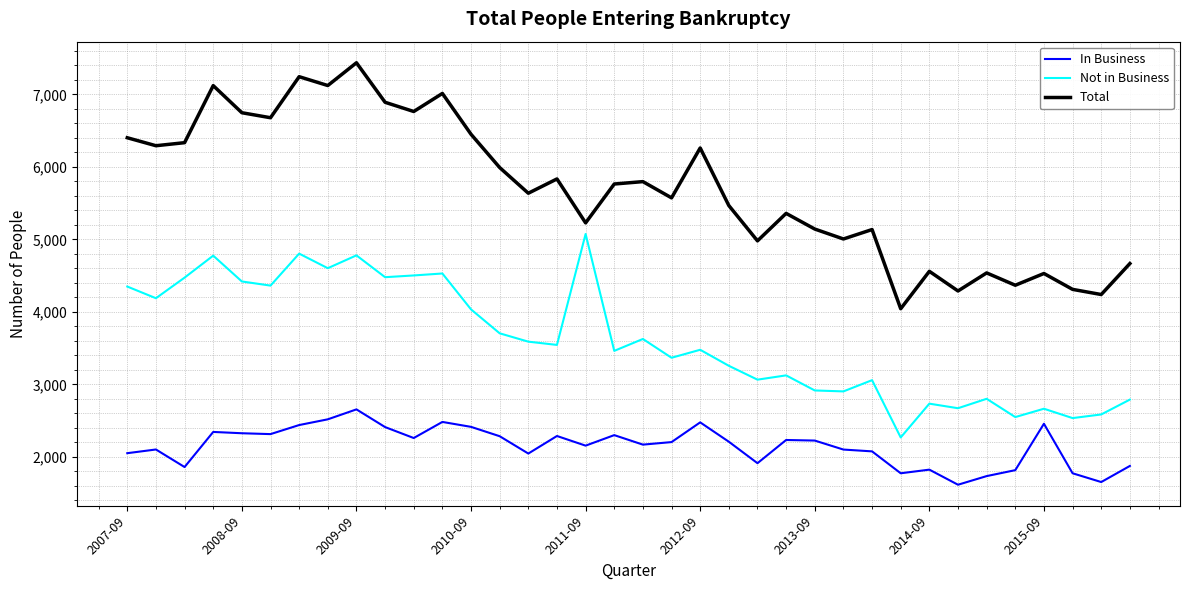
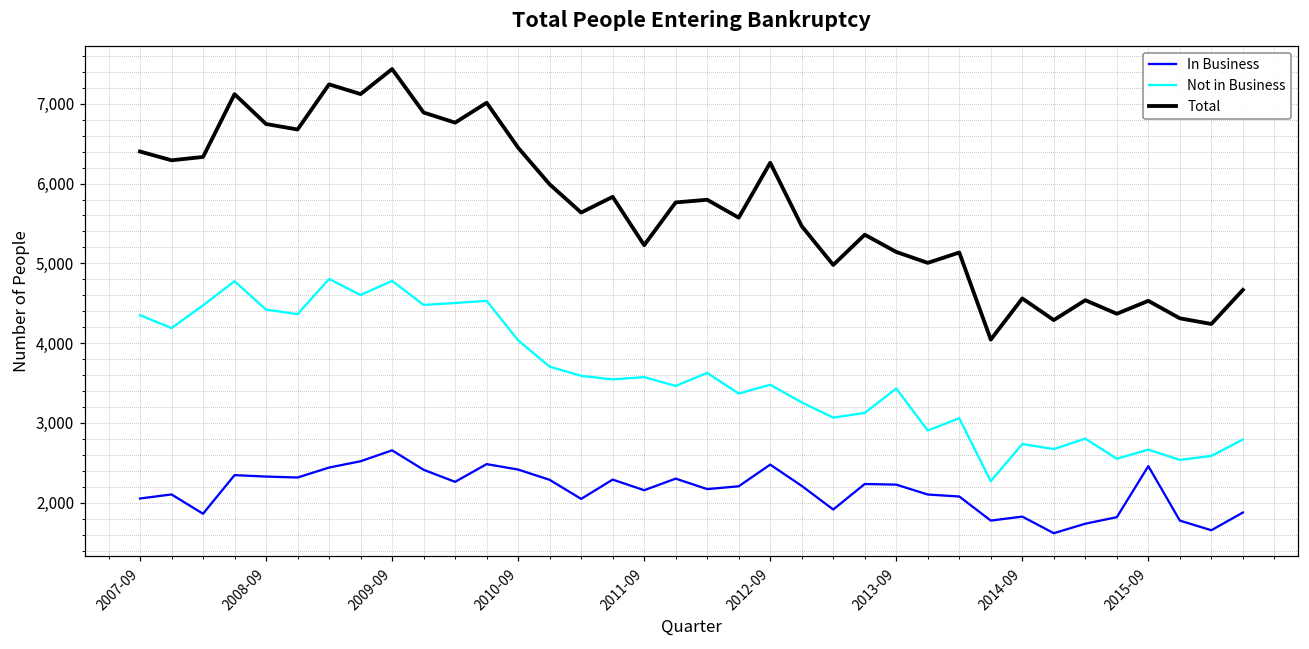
  {
    "In Business": {
      "2007-09": "2,100",
      "2008-09": "2,300",
      "2009-09": "2,700",
      "2010-09": "2,400",
      "2011-09": "2,200",
      "2012-09": "2,500",
      "2013-09": "2,200",
      "2014-09": "1,800",
      "2015-09": "2,500"
    },
    "Not in Business": {
      "2007-09": "4,400",
      "2008-09": "4,400",
      "2009-09": "4,800",
      "2010-09": "4,000",
-     "2011-09": "5,100",
+     "2011-09": "3,600",
      "2012-09": "3,500",
-     "2013-09": "2,900",
+     "2013-09": "3,400",
      "2014-09": "2,700",
      "2015-09": "2,700"
    },
    "Total": {
      "2007-09": "6,400",
      "2008-09": "6,700",
      "2009-09": "7,400",
      "2010-09": "6,500",
      "2011-09": "5,200",
      "2012-09": "6,300",
      "2013-09": "5,100",
      "2014-09": "4,600",
      "2015-09": "4,500"
    }
  }
